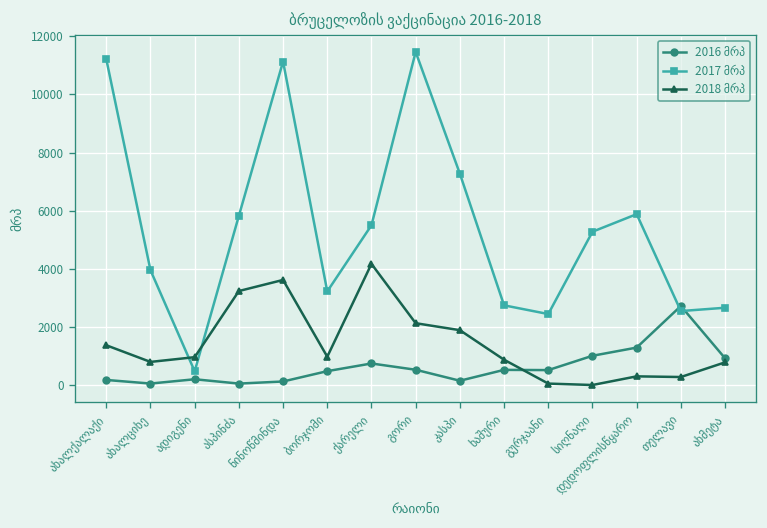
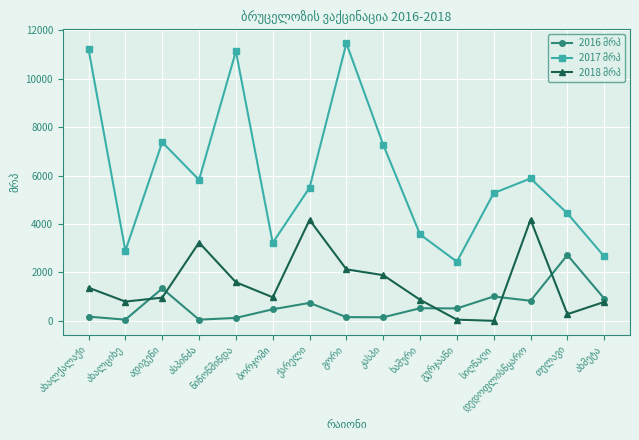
  {
    "2016 მრპ": {
      "ახალქალაქი": 200,
      "ახალციხე": 100,
-     "ადიგენი": 200,
+     "ადიგენი": 1300,
      "ასპინძა": 0,
      "ნინოწმინდა": 100,
      "ბორჯომი": 500,
      "ქარელი": 700,
-     "გორი": 500,
+     "გორი": 200,
      "კასპი": 100,
      "ხაშური": 500,
      "გურჯაანი": 500,
      "სიღნაღი": 1000,
-     "დედოფლისწყარო": 1300,
+     "დედოფლისწყარო": 800,
      "თელავი": 2700,
      "ახმეტა": 900
    },
    "2017 მრპ": {
      "ახალქალაქი": 11200,
-     "ახალციხე": 4000,
-     "ადიგენი": 500,
+     "ახალციხე": 2900,
+     "ადიგენი": 7400,
      "ასპინძა": 5800,
      "ნინოწმინდა": 11100,
      "ბორჯომი": 3200,
      "ქარელი": 5500,
      "გორი": 11500,
      "კასპი": 7300,
-     "ხაშური": 2700,
+     "ხაშური": 3600,
      "გურჯაანი": 2400,
      "სიღნაღი": 5300,
      "დედოფლისწყარო": 5900,
-     "თელავი": 2500,
+     "თელავი": 4400,
      "ახმეტა": 2700
    },
    "2018 მრპ": {
      "ახალქალაქი": 1400,
      "ახალციხე": 800,
      "ადიგენი": 1000,
      "ასპინძა": 3200,
-     "ნინოწმინდა": 3600,
+     "ნინოწმინდა": 1600,
      "ბორჯომი": 1000,
      "ქარელი": 4200,
      "გორი": 2100,
      "კასპი": 1900,
      "ხაშური": 900,
      "გურჯაანი": 0,
      "სიღნაღი": 0,
-     "დედოფლისწყარო": 300,
+     "დედოფლისწყარო": 4200,
      "თელავი": 300,
      "ახმეტა": 800
    }
  }
